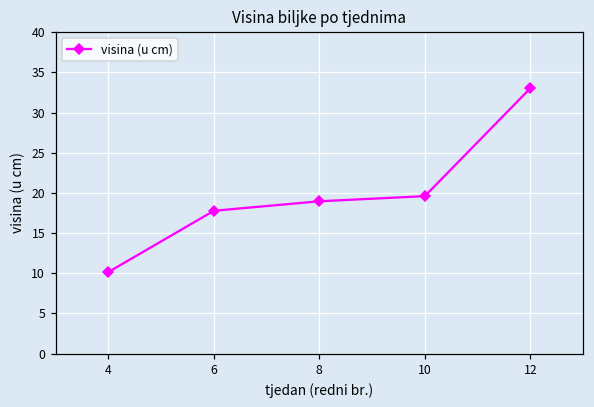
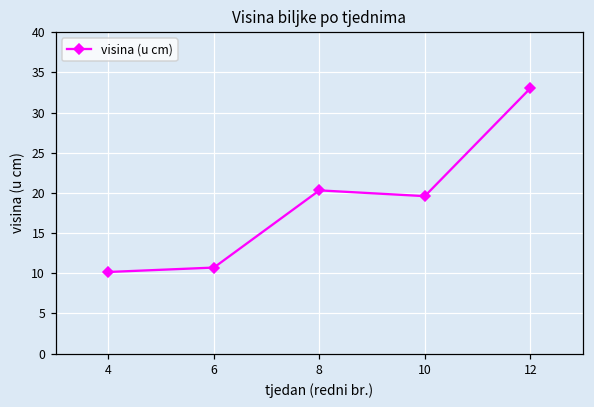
  {
    "4": 10,
-   "6": 18,
-   "8": 19,
+   "6": 11,
+   "8": 20,
    "10": 20,
    "12": 33
  }
